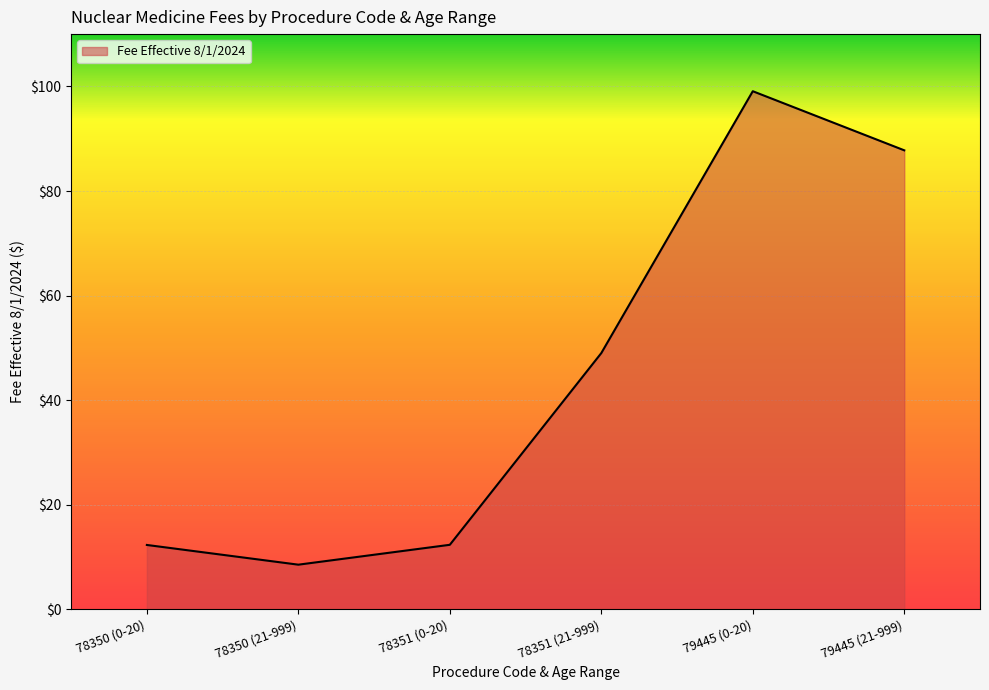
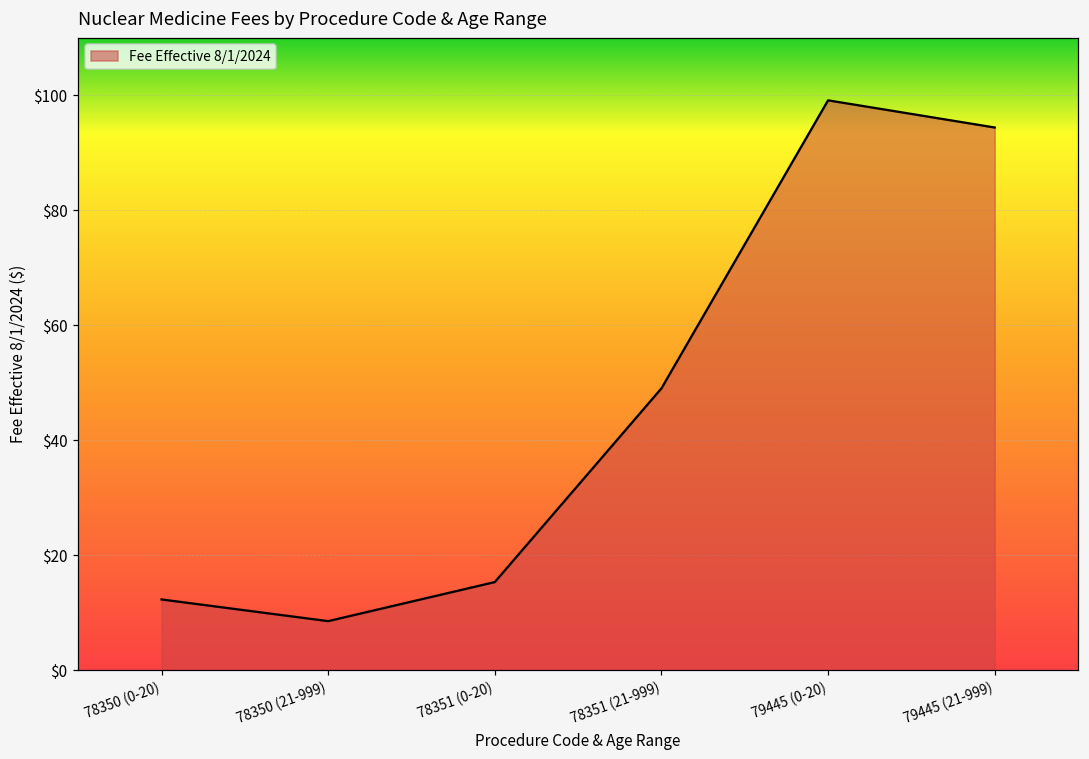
  {
    "78350 (0-20)": "$12",
    "78350 (21-999)": "$9",
-   "78351 (0-20)": "$12",
+   "78351 (0-20)": "$15",
    "78351 (21-999)": "$49",
    "79445 (0-20)": "$99",
-   "79445 (21-999)": "$88"
+   "79445 (21-999)": "$94"
  }
